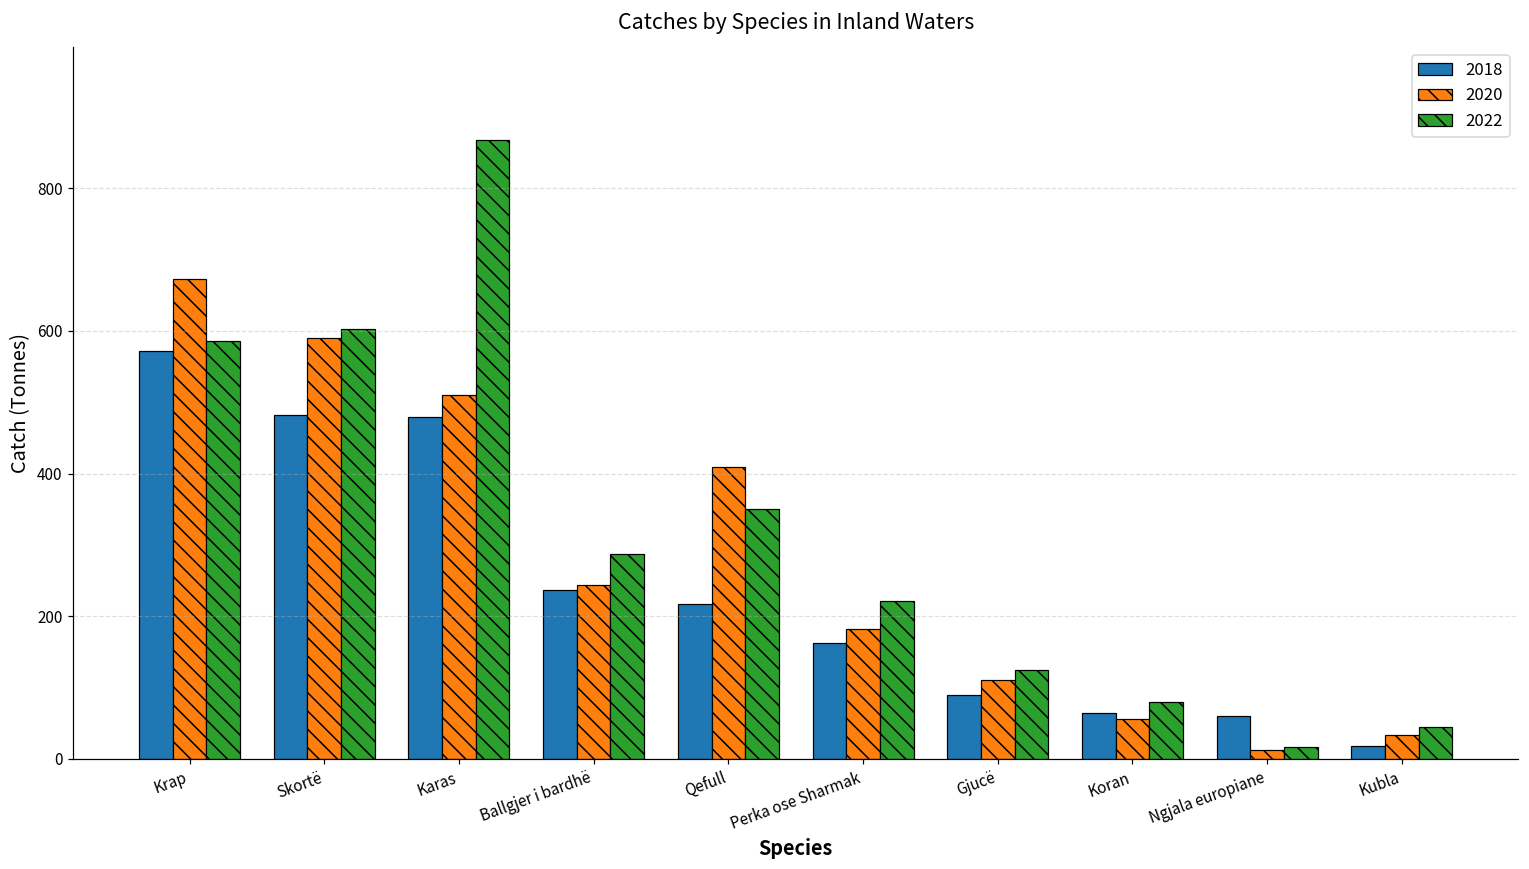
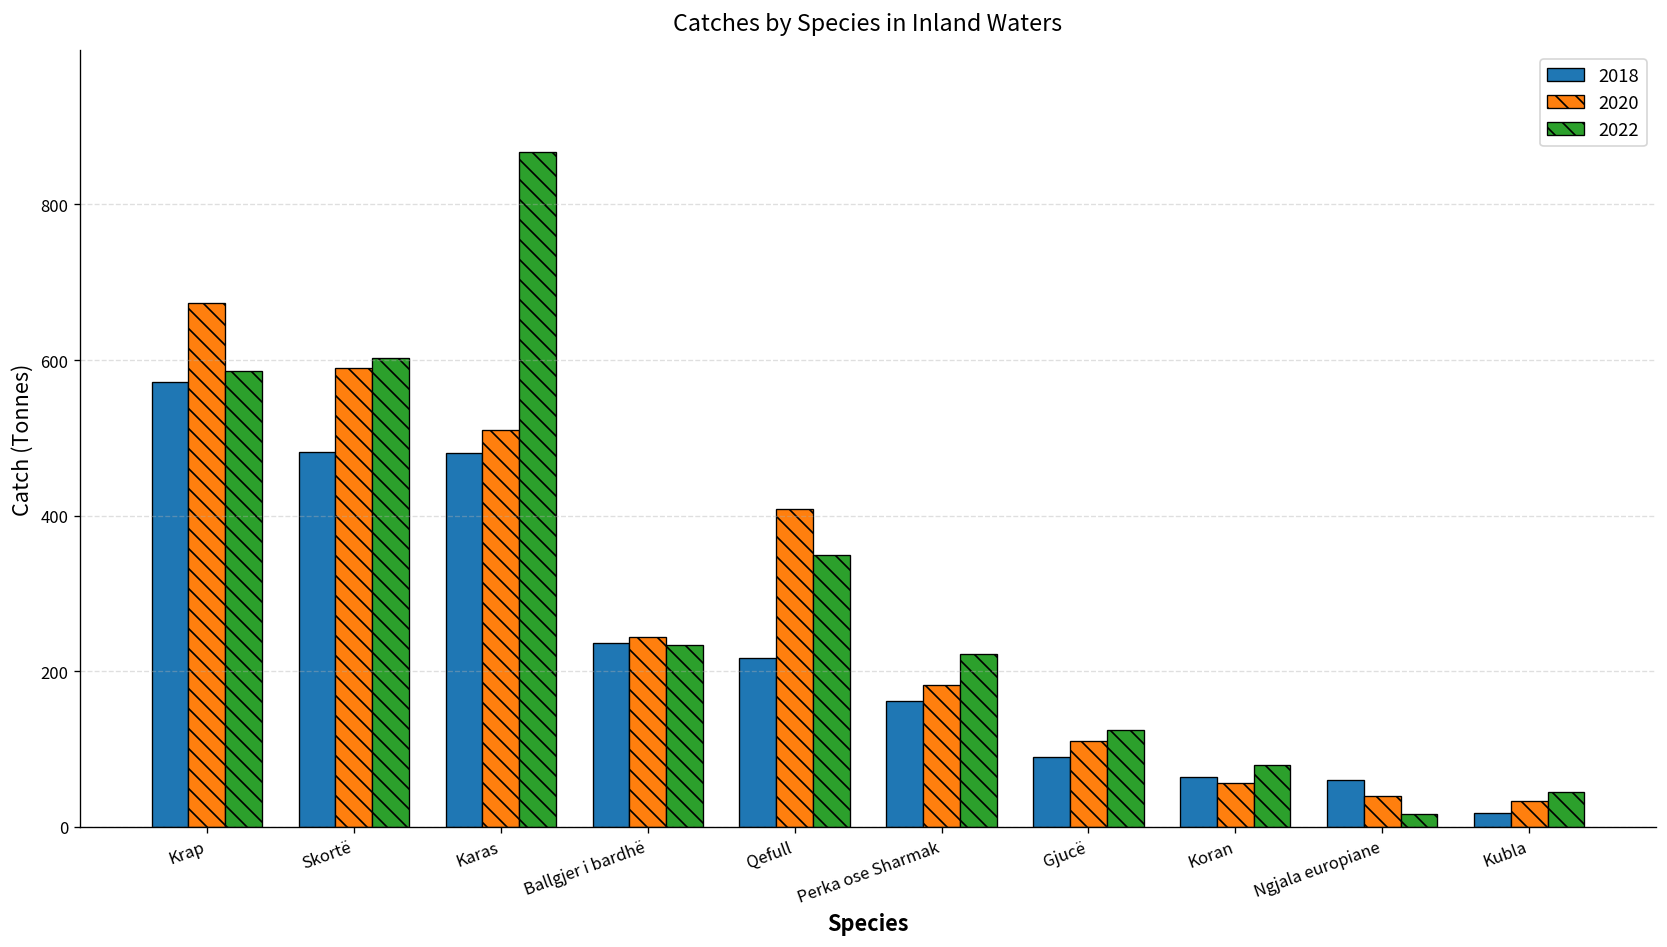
  {
    "2018": {
      "Krap": 570,
      "Skortë": 480,
      "Karas": 480,
      "Ballgjer i bardhë": 240,
      "Qefull": 220,
      "Perka ose Sharmak": 160,
      "Gjucë": 90,
      "Koran": 60,
      "Ngjala europiane": 60,
      "Kubla": 20
    },
    "2020": {
      "Krap": 670,
      "Skortë": 590,
      "Karas": 510,
      "Ballgjer i bardhë": 240,
      "Qefull": 410,
      "Perka ose Sharmak": 180,
      "Gjucë": 110,
      "Koran": 60,
-     "Ngjala europiane": 10,
+     "Ngjala europiane": 40,
      "Kubla": 30
    },
    "2022": {
      "Krap": 590,
      "Skortë": 600,
      "Karas": 870,
-     "Ballgjer i bardhë": 290,
+     "Ballgjer i bardhë": 230,
      "Qefull": 350,
      "Perka ose Sharmak": 220,
      "Gjucë": 130,
      "Koran": 80,
      "Ngjala europiane": 20,
      "Kubla": 50
    }
  }
